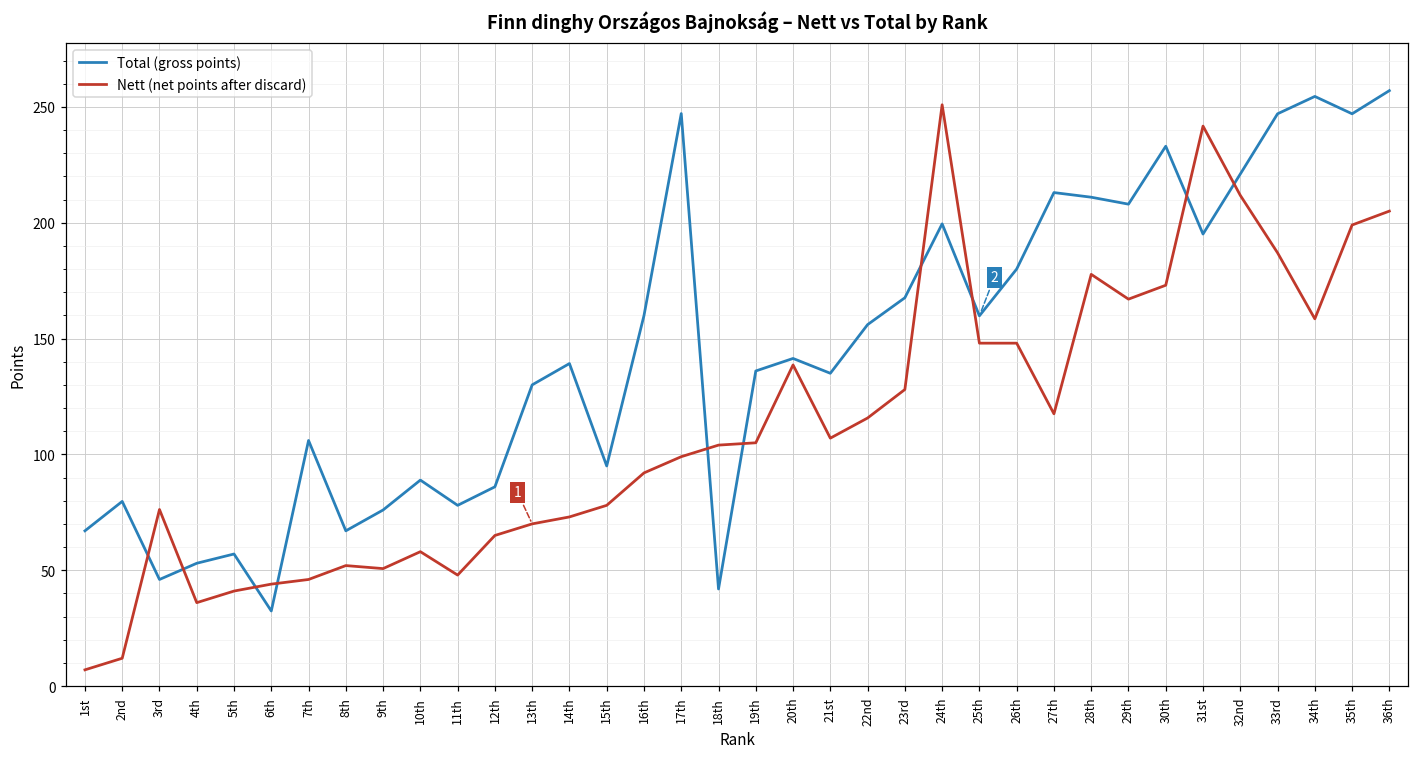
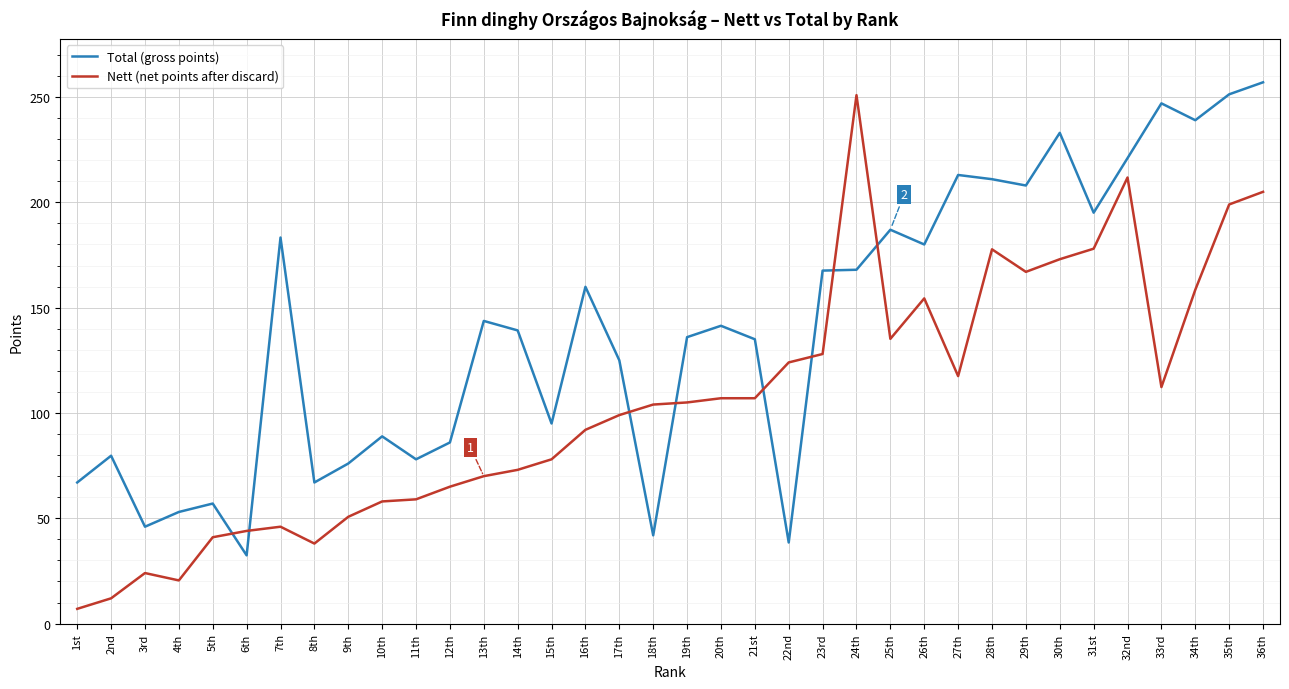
  {
    "Total (gross points)": {
      "1st": 67,
      "2nd": 80,
      "3rd": 46,
      "4th": 53,
      "5th": 57,
      "6th": 32,
-     "7th": 106,
+     "7th": 183,
      "8th": 67,
      "9th": 76,
      "10th": 89,
      "11th": 78,
      "12th": 86,
-     "13th": 130,
+     "13th": 144,
      "14th": 139,
      "15th": 95,
      "16th": 160,
-     "17th": 247,
+     "17th": 125,
      "18th": 42,
      "19th": 136,
      "20th": 141,
      "21st": 135,
-     "22nd": 156,
+     "22nd": 39,
      "23rd": 168,
-     "24th": 200,
-     "25th": 160,
+     "24th": 168,
+     "25th": 187,
      "26th": 180,
      "27th": 213,
      "28th": 211,
      "29th": 208,
      "30th": 233,
      "31st": 195,
      "32nd": 221,
      "33rd": 247,
-     "34th": 255,
-     "35th": 247,
+     "34th": 239,
+     "35th": 251,
      "36th": 257
    },
    "Nett (net points after discard)": {
      "1st": 7,
      "2nd": 12,
-     "3rd": 76,
-     "4th": 36,
+     "3rd": 24,
+     "4th": 21,
      "5th": 41,
      "6th": 44,
      "7th": 46,
-     "8th": 52,
+     "8th": 38,
      "9th": 51,
      "10th": 58,
-     "11th": 48,
+     "11th": 59,
      "12th": 65,
      "13th": 70,
      "14th": 73,
      "15th": 78,
      "16th": 92,
      "17th": 99,
      "18th": 104,
      "19th": 105,
-     "20th": 139,
+     "20th": 107,
      "21st": 107,
-     "22nd": 116,
+     "22nd": 124,
      "23rd": 128,
      "24th": 251,
-     "25th": 148,
-     "26th": 148,
+     "25th": 135,
+     "26th": 154,
      "27th": 118,
      "28th": 178,
      "29th": 167,
      "30th": 173,
-     "31st": 242,
+     "31st": 178,
      "32nd": 212,
-     "33rd": 187,
+     "33rd": 112,
      "34th": 159,
      "35th": 199,
      "36th": 205
    }
  }
